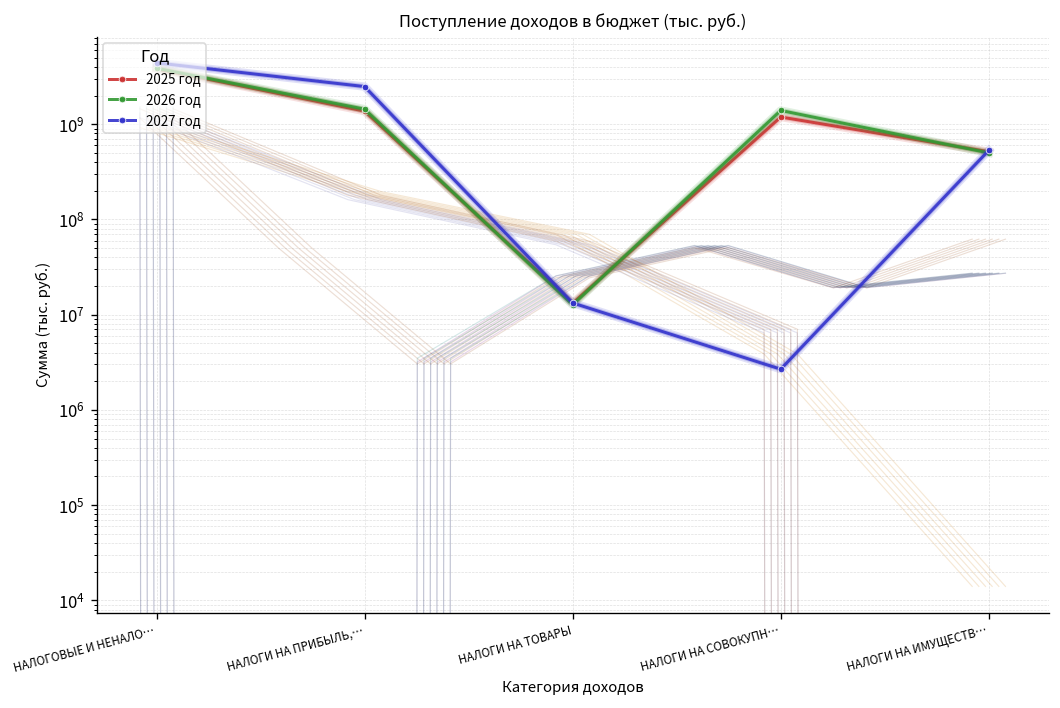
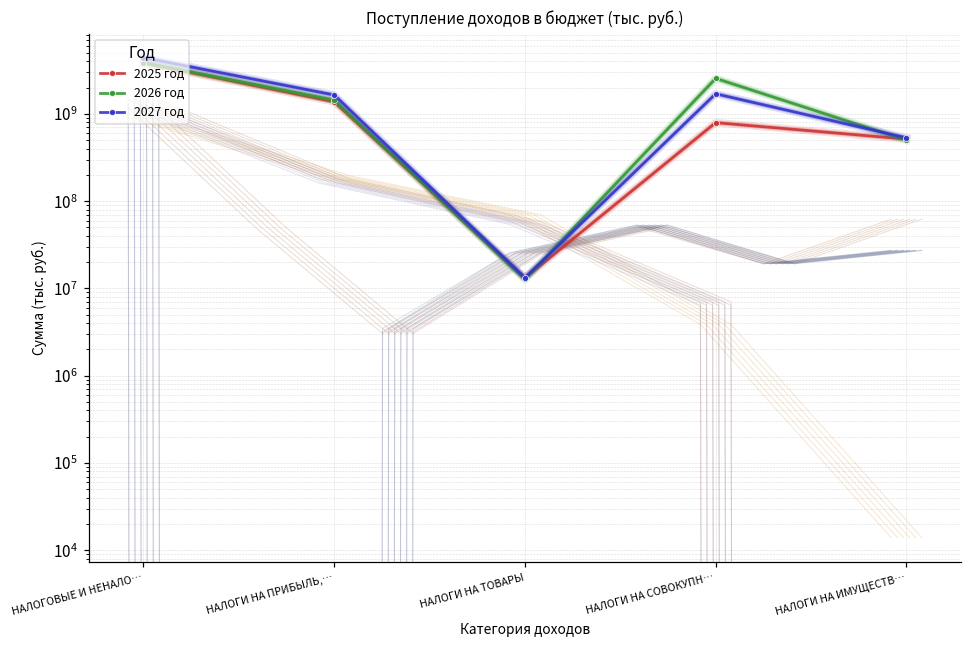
  {
    "2025 год": {
-     "НАЛОГИ НА СОВОКУПН…": 1200000000
+     "НАЛОГИ НА СОВОКУПН…": 800000000
    },
    "2026 год": {
-     "НАЛОГИ НА СОВОКУПН…": 1400000000
+     "НАЛОГИ НА СОВОКУПН…": 2500000000
    },
    "2027 год": {
-     "НАЛОГИ НА ПРИБЫЛЬ,…": 2500000000,
-     "НАЛОГИ НА СОВОКУПН…": 2700000
+     "НАЛОГИ НА ПРИБЫЛЬ,…": 1600000000,
+     "НАЛОГИ НА СОВОКУПН…": 1700000000
    }
  }
